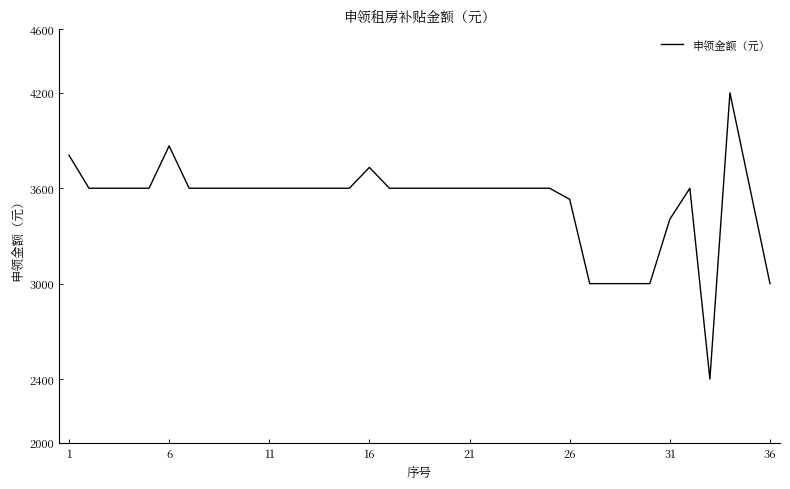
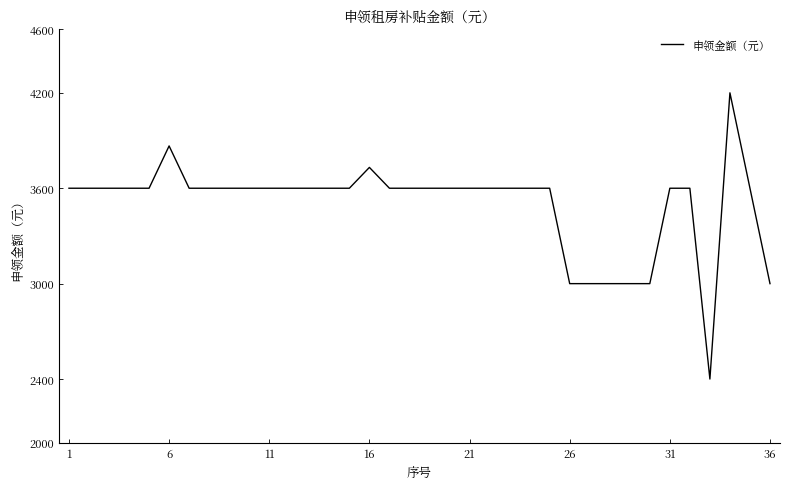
  {
-   "1": 3810,
+   "1": 3600,
    "6": 3870,
    "11": 3600,
    "16": 3730,
    "21": 3600,
-   "26": 3530,
-   "31": 3410,
+   "26": 3000,
+   "31": 3600,
    "36": 3000
  }
